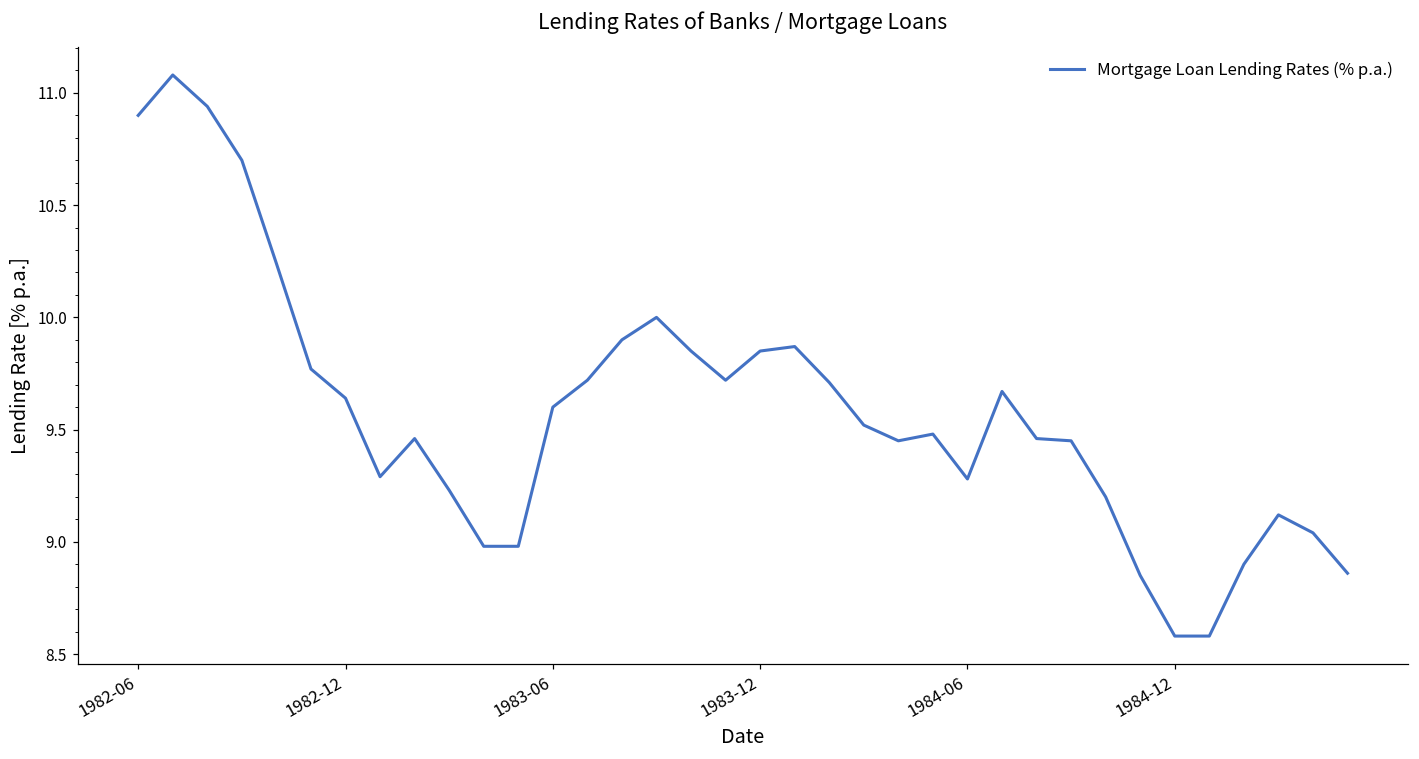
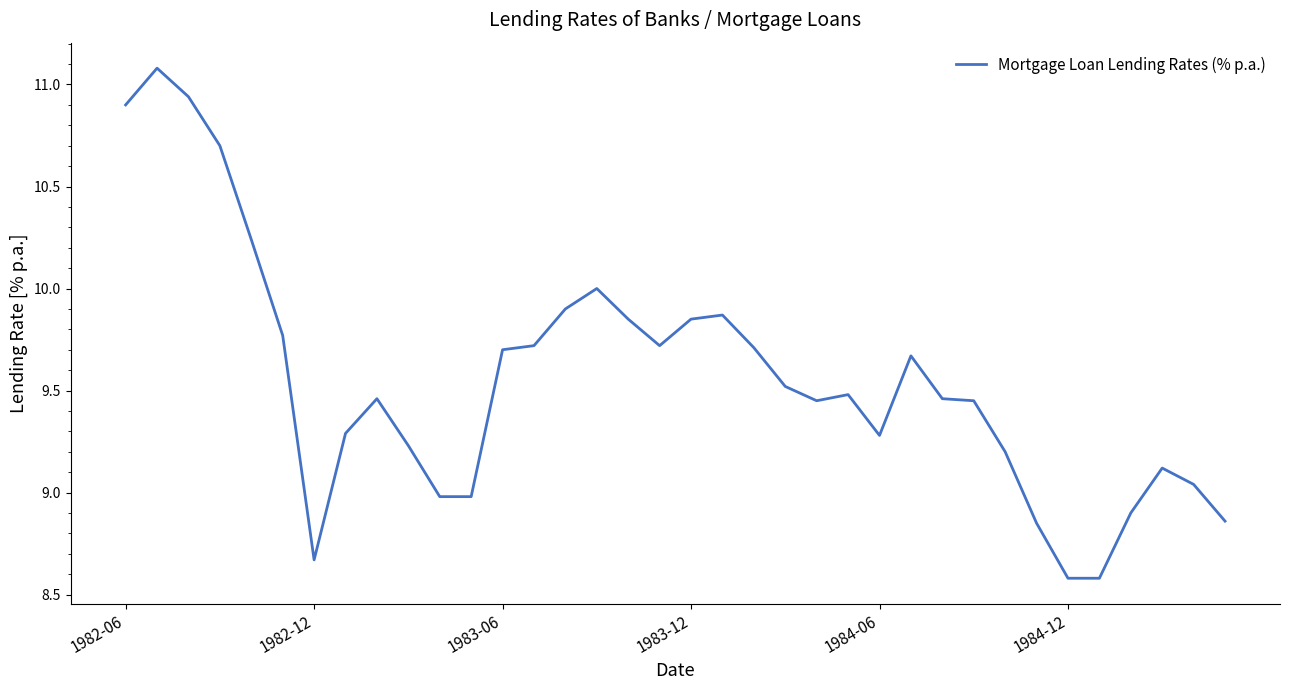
  {
    "1982-06": 10.90,
-   "1982-12": 9.64,
-   "1983-06": 9.6,
+   "1982-12": 8.67,
+   "1983-06": 9.7,
    "1983-12": 9.85,
    "1984-06": 9.28,
    "1984-12": 8.58
  }
